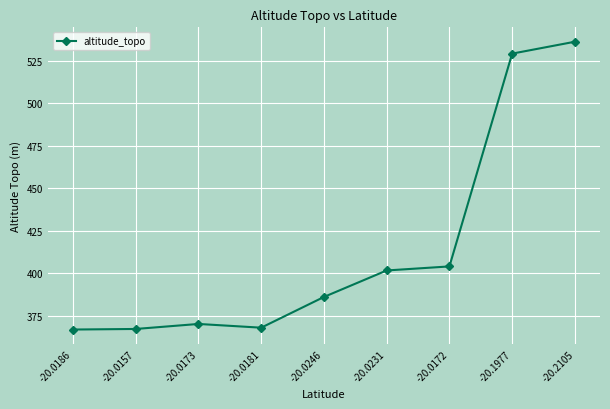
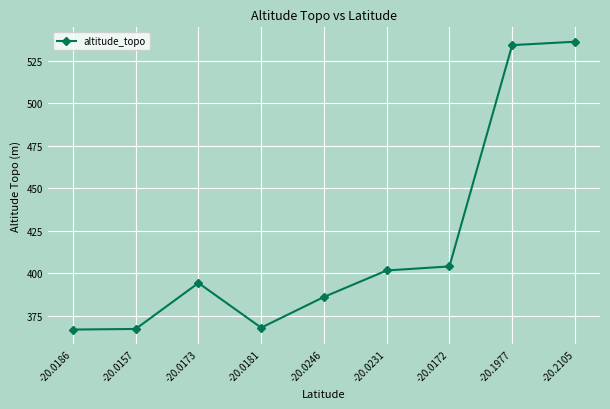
  {
    "-20.0186": 367,
    "-20.0157": 367,
-   "-20.0173": 370,
+   "-20.0173": 394,
    "-20.0181": 368,
    "-20.0246": 386,
    "-20.0231": 402,
    "-20.0172": 404,
-   "-20.1977": 529,
+   "-20.1977": 534,
    "-20.2105": 536
  }
